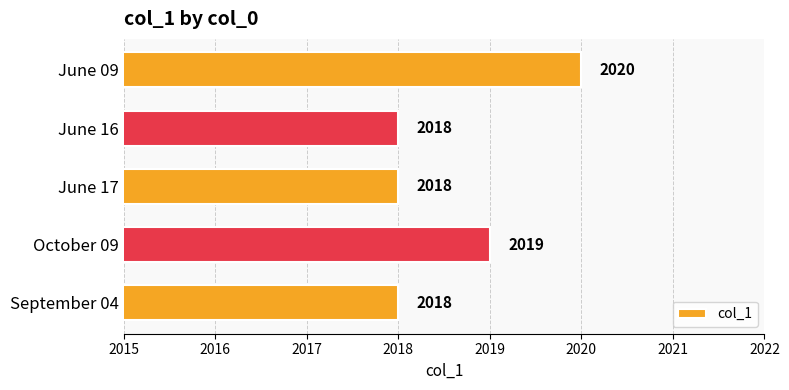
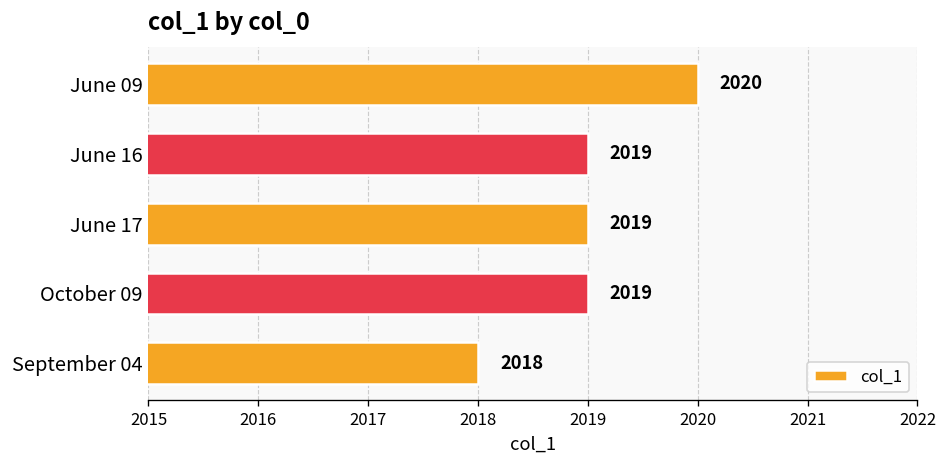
  {
    "June 09": 2020,
-   "June 16": 2018,
-   "June 17": 2018,
+   "June 16": 2019,
+   "June 17": 2019,
    "October 09": 2019,
    "September 04": 2018
  }
